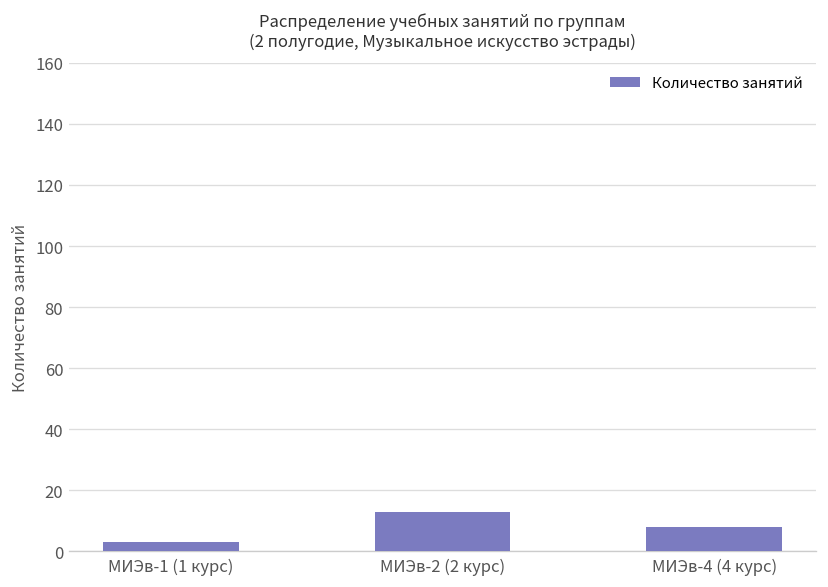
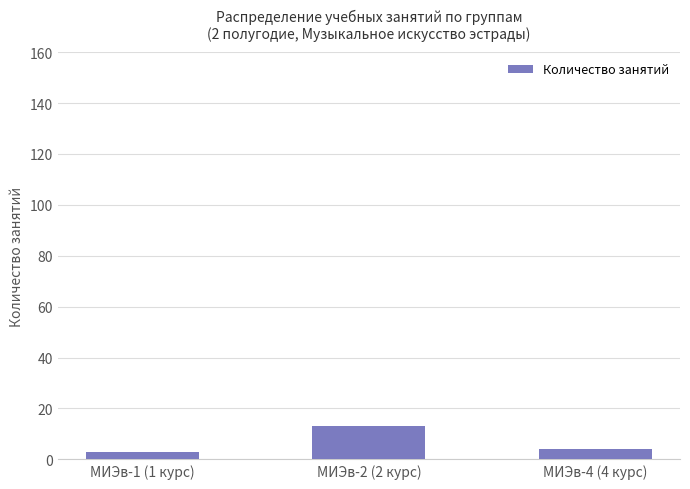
  {
    "МИЭв-1 (1 курс)": 3,
    "МИЭв-2 (2 курс)": 13,
-   "МИЭв-4 (4 курс)": 8
+   "МИЭв-4 (4 курс)": 4
  }
